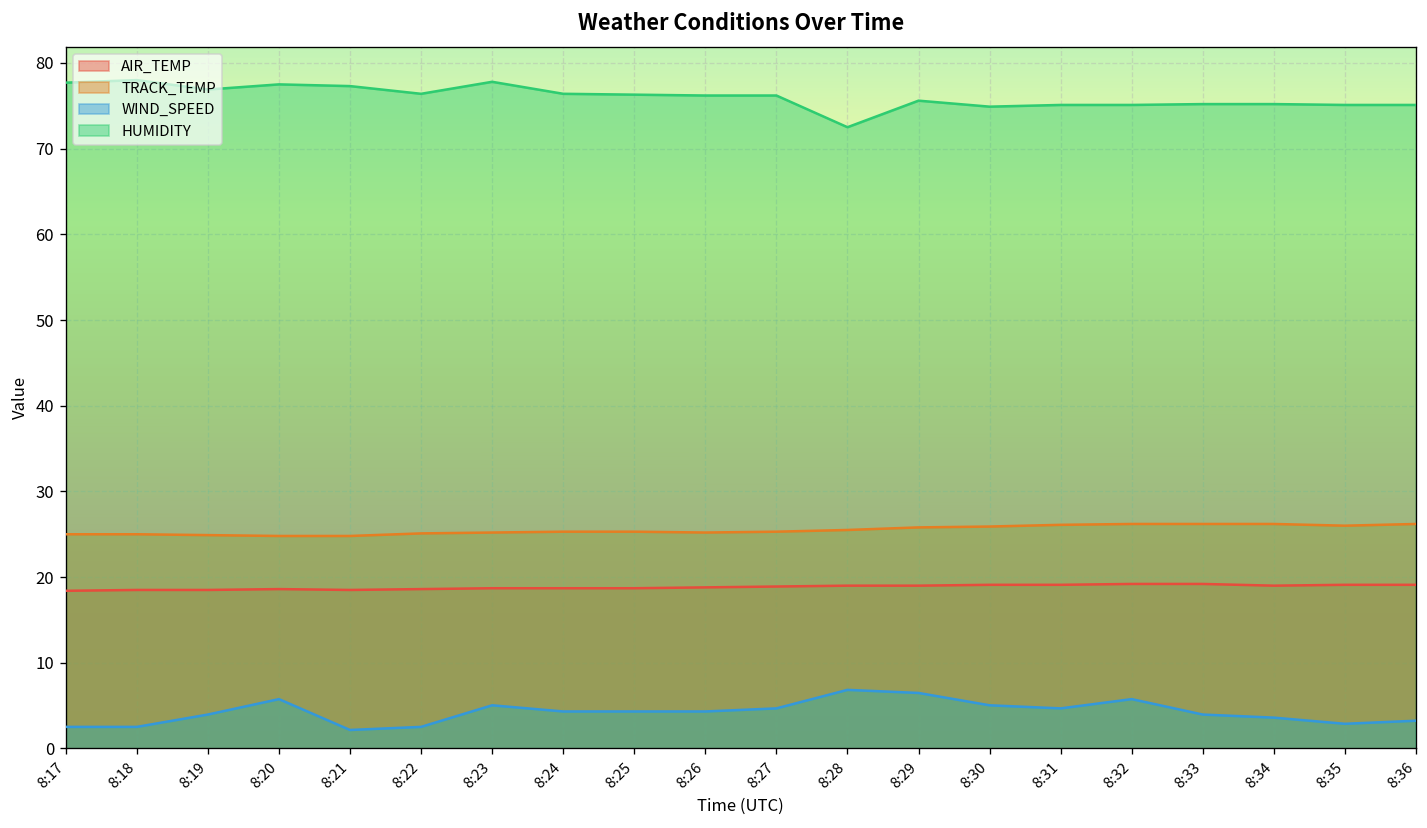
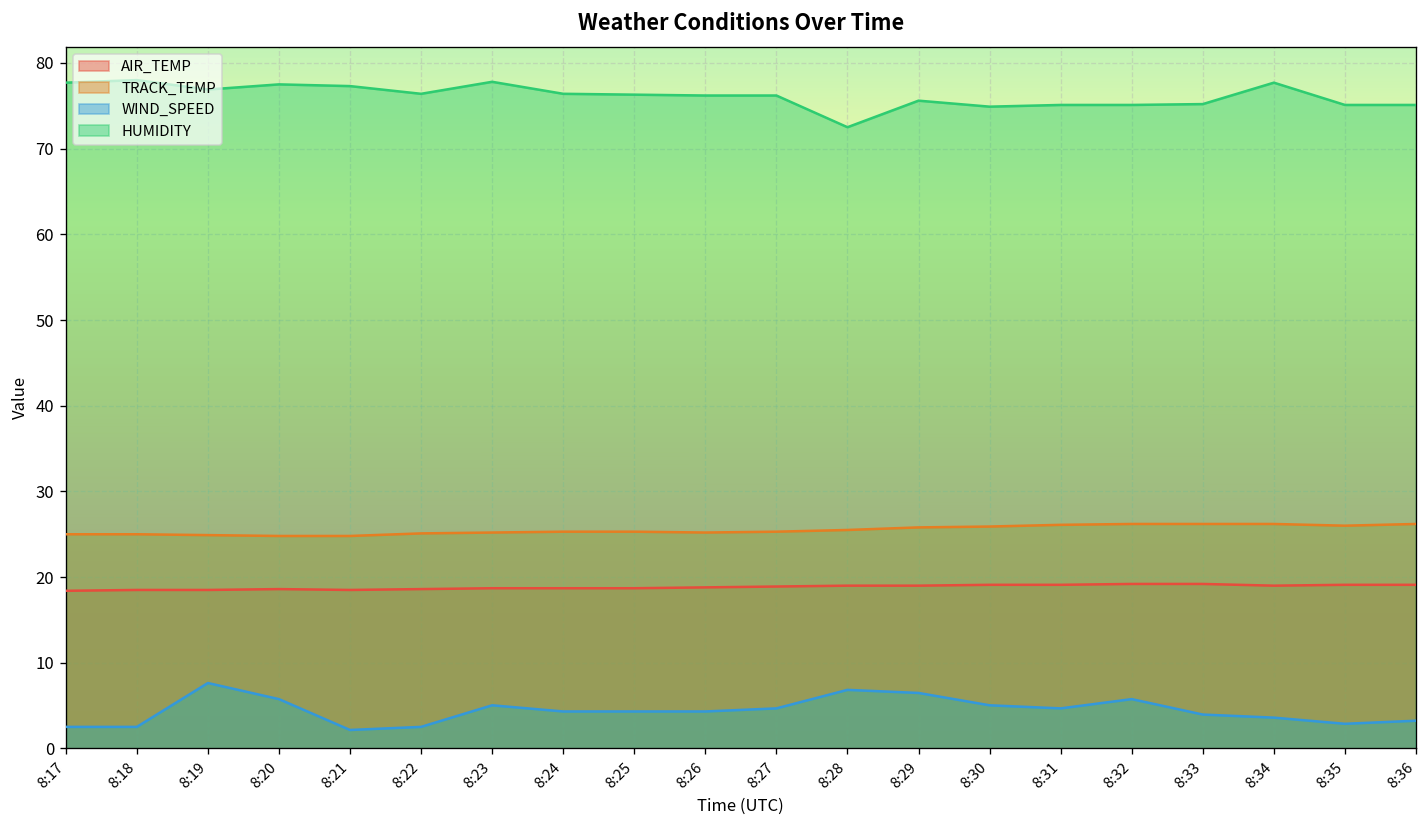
  {
    "WIND_SPEED": {
      "8:17": 3,
      "8:18": 3,
-     "8:19": 4,
+     "8:19": 8,
      "8:20": 6,
      "8:21": 2,
      "8:22": 3,
      "8:23": 5,
      "8:24": 4,
      "8:25": 4,
      "8:26": 4,
      "8:27": 5,
      "8:28": 7,
      "8:29": 6,
      "8:30": 5,
      "8:31": 5,
      "8:32": 6,
      "8:33": 4,
      "8:34": 4,
      "8:35": 3,
      "8:36": 3
    },
    "HUMIDITY": {
      "8:17": 78,
      "8:20": 78,
      "8:21": 77,
      "8:22": 76,
      "8:23": 78,
      "8:24": 76,
      "8:25": 76,
      "8:26": 76,
      "8:27": 76,
      "8:28": 73,
      "8:29": 76,
      "8:30": 75,
      "8:31": 75,
      "8:32": 75,
      "8:33": 75,
-     "8:34": 75,
+     "8:34": 78,
      "8:35": 75,
      "8:36": 75
    }
  }
